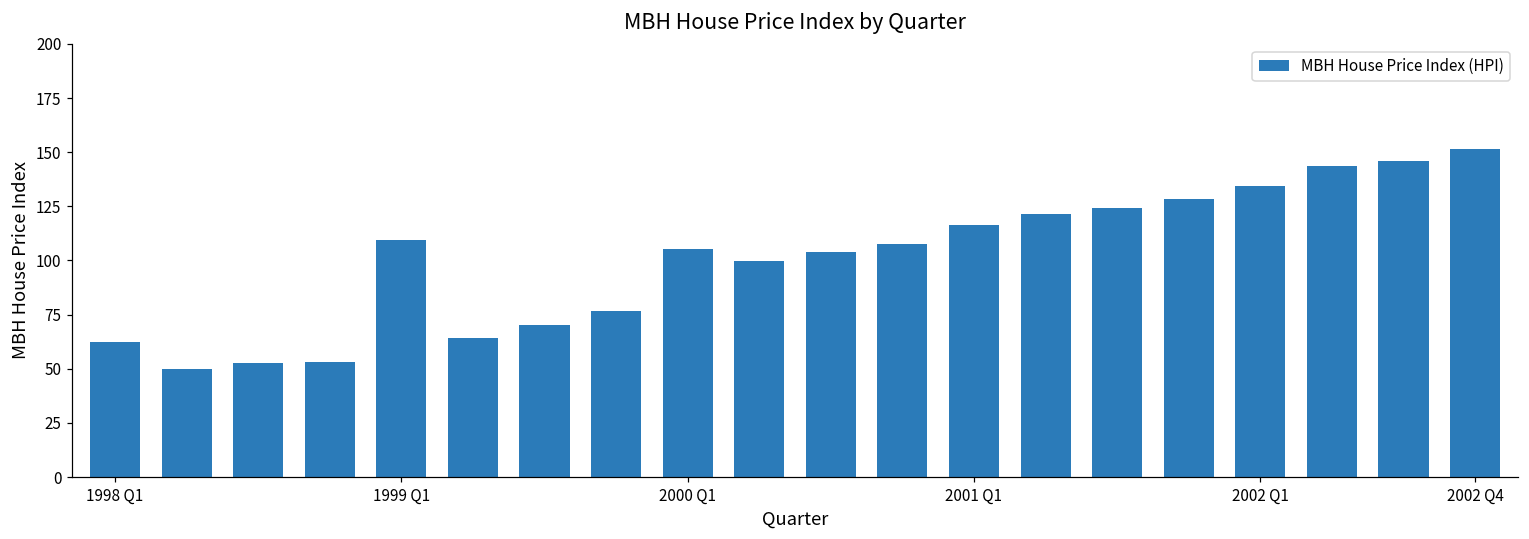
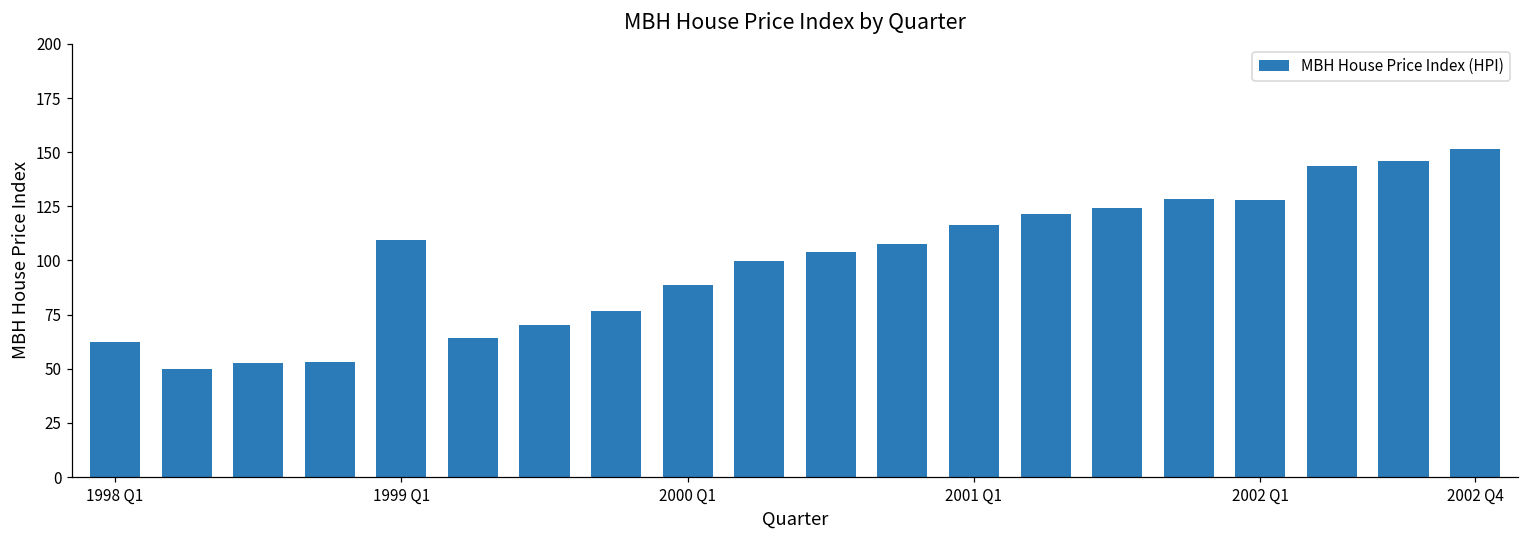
  {
    "1998 Q1": 62,
    "1999 Q1": 109,
-   "2000 Q1": 105,
+   "2000 Q1": 89,
    "2001 Q1": 116,
-   "2002 Q1": 135,
+   "2002 Q1": 128,
    "2002 Q4": 152
  }
